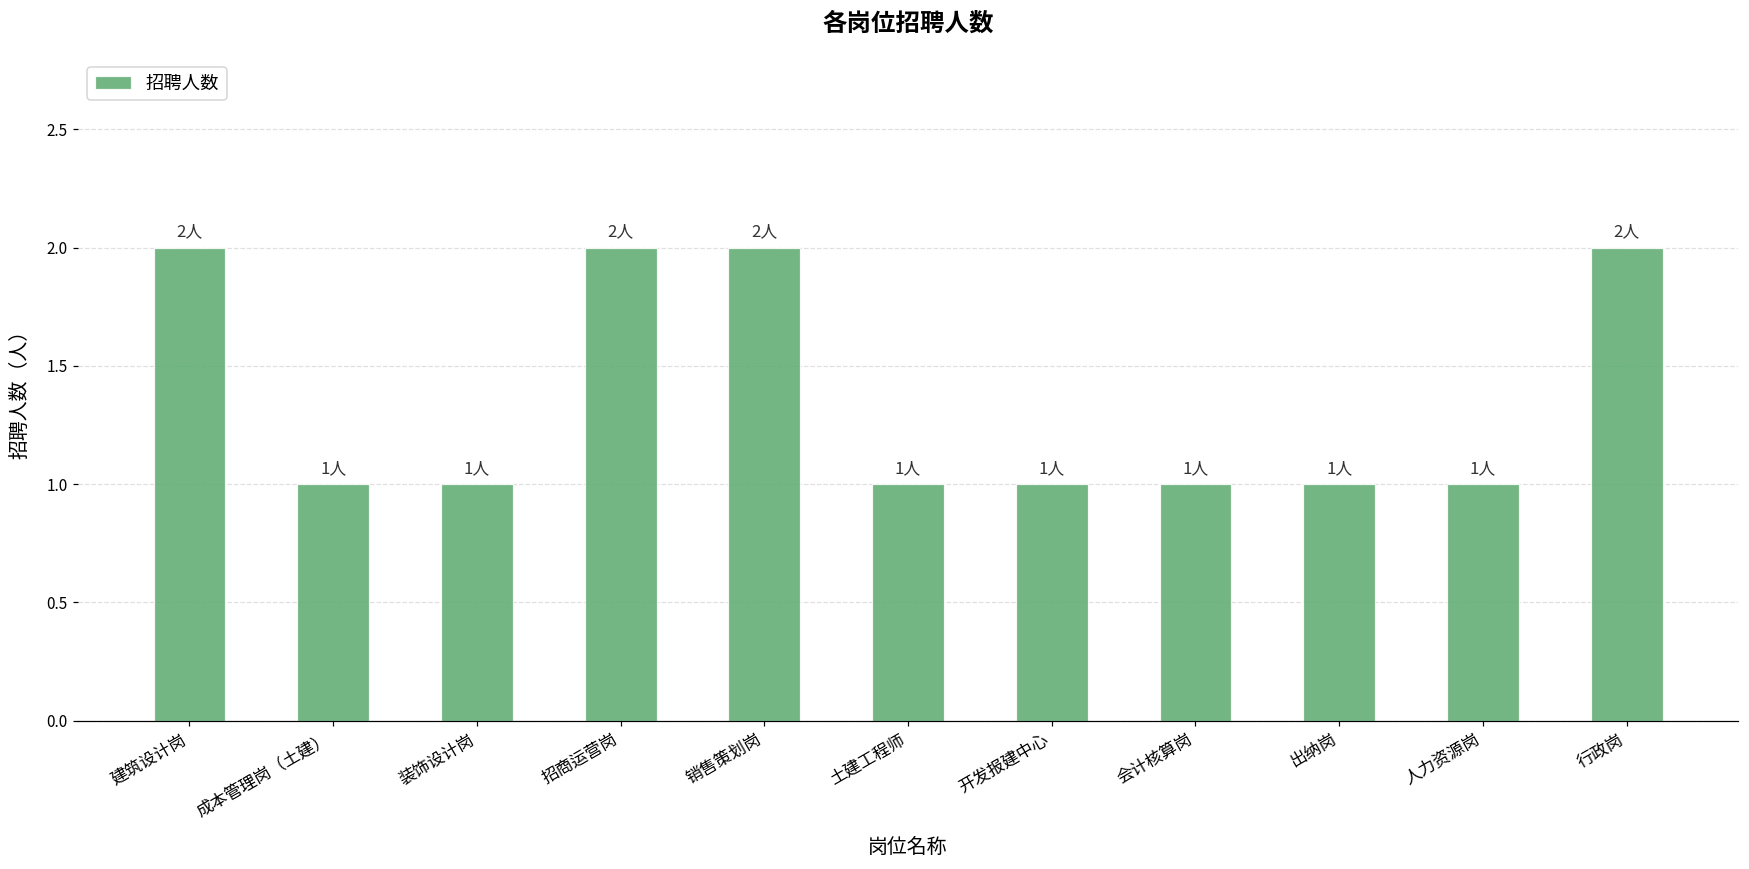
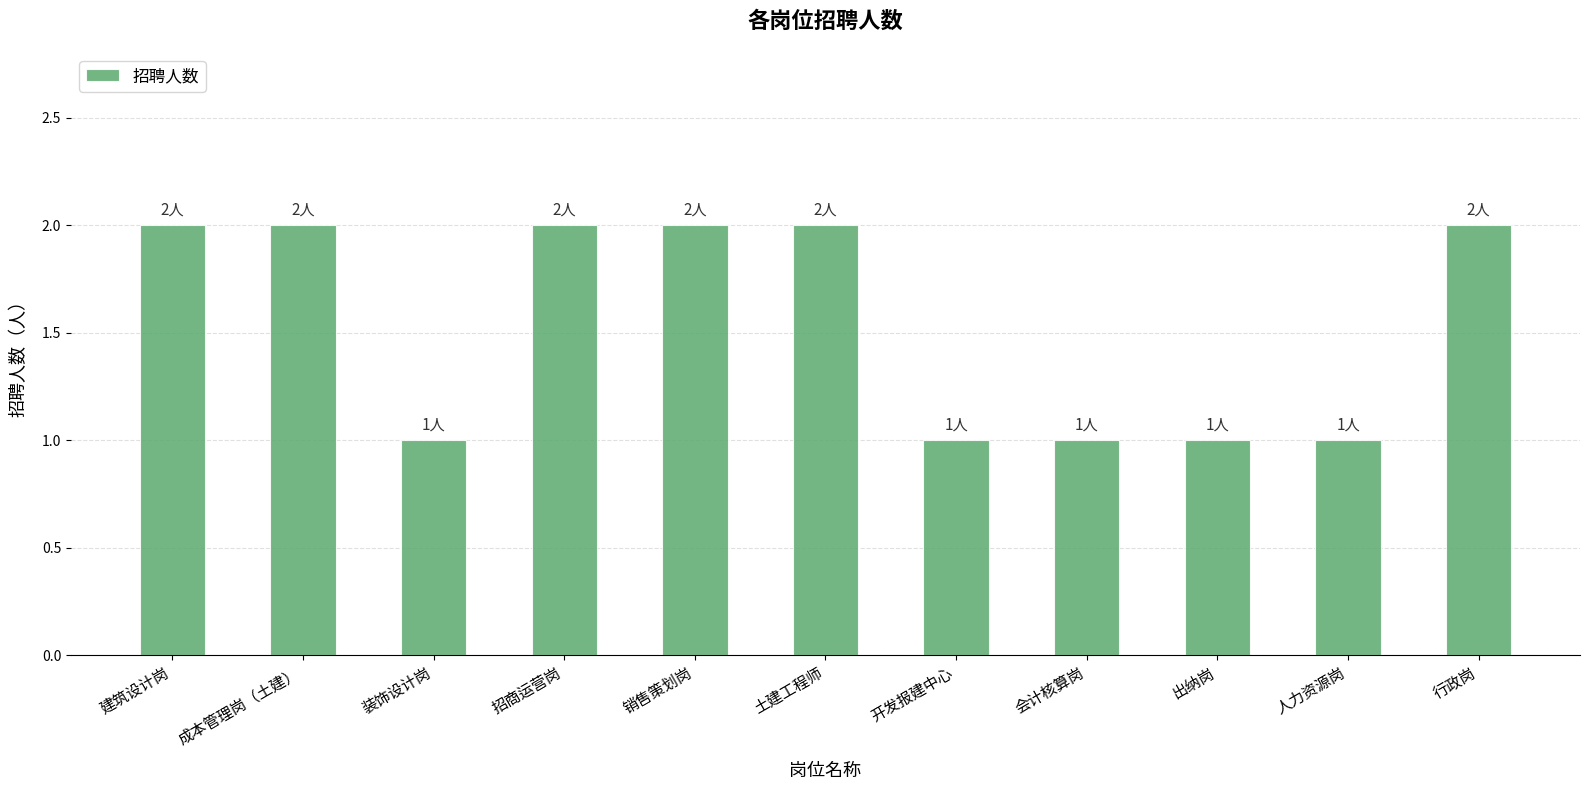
  {
    "建筑设计岗": "2人",
-   "成本管理岗（土建）": "1人",
+   "成本管理岗（土建）": "2人",
    "装饰设计岗": "1人",
    "招商运营岗": "2人",
    "销售策划岗": "2人",
-   "土建工程师": "1人",
+   "土建工程师": "2人",
    "开发报建中心": "1人",
    "会计核算岗": "1人",
    "出纳岗": "1人",
    "人力资源岗": "1人",
    "行政岗": "2人"
  }
